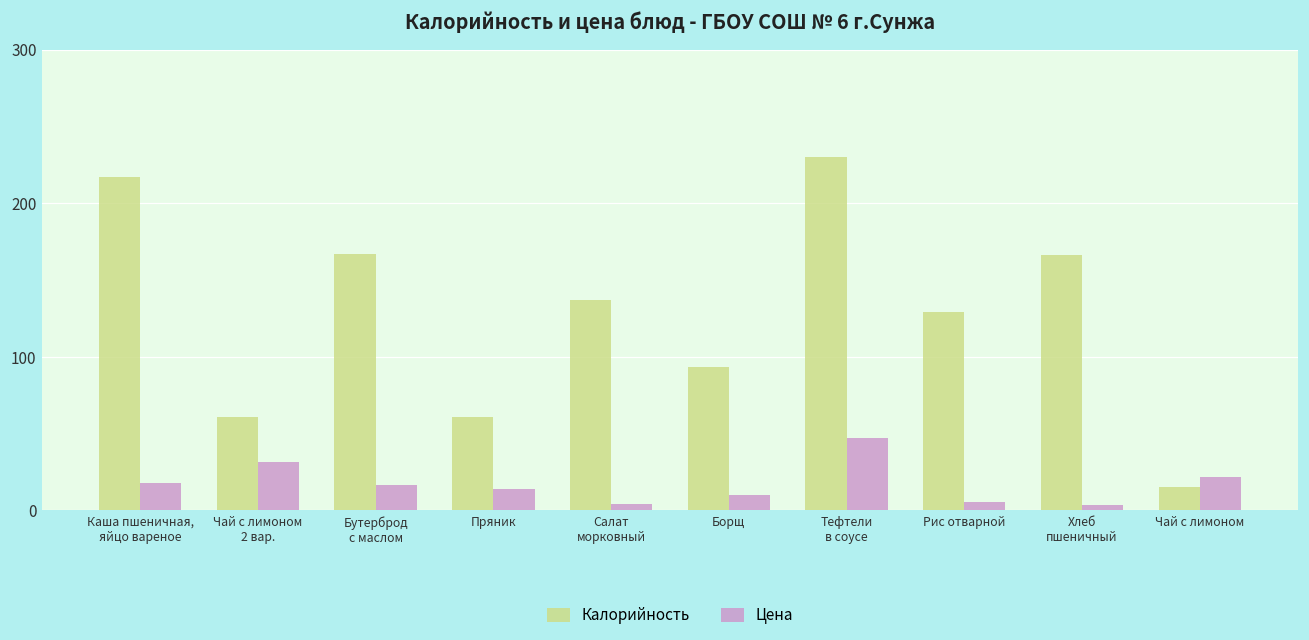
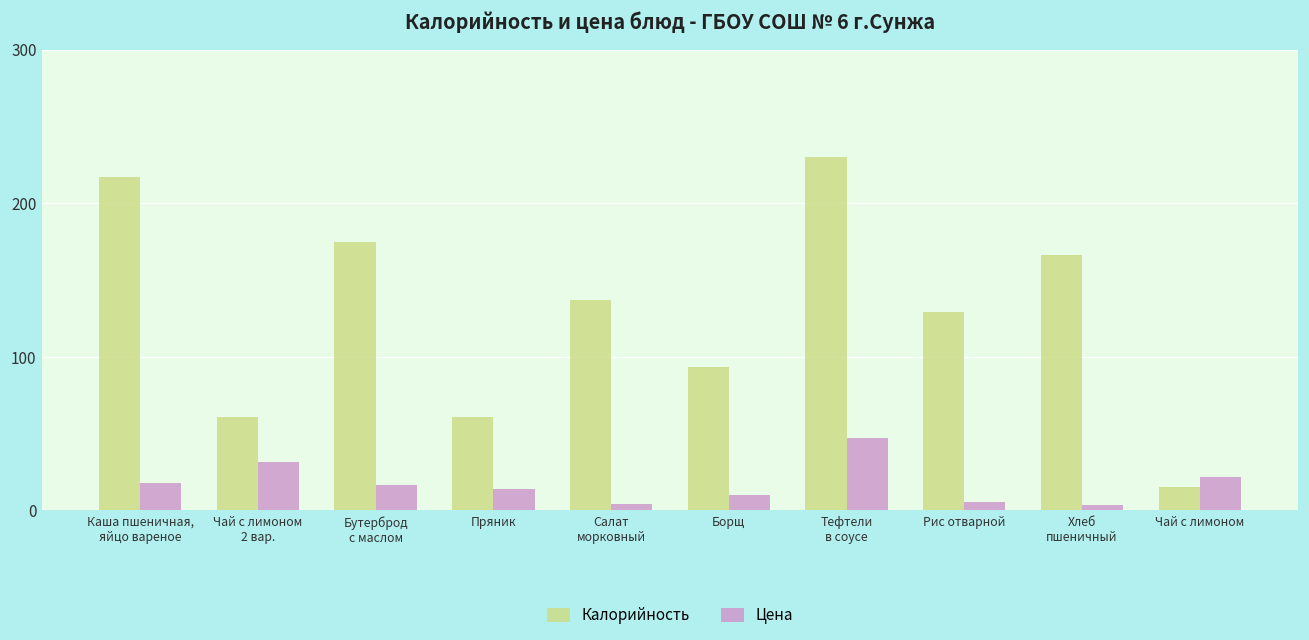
  {
    "Калорийность": {
      "Каша пшеничная, яйцо вареное": 217,
      "Чай с лимоном 2 вар.": 61,
-     "Бутерброд с маслом": 167,
+     "Бутерброд с маслом": 175,
      "Пряник": 61,
      "Салат морковный": 137,
      "Борщ": 93,
      "Тефтели в соусе": 230,
      "Рис отварной": 129,
      "Хлеб пшеничный": 166,
      "Чай с лимоном": 15
    },
    "Цена": {
      "Каша пшеничная, яйцо вареное": 17,
      "Чай с лимоном 2 вар.": 31,
      "Бутерброд с маслом": 17,
      "Пряник": 14,
      "Салат морковный": 4,
      "Борщ": 10,
      "Тефтели в соусе": 47,
      "Рис отварной": 6,
      "Хлеб пшеничный": 4,
      "Чай с лимоном": 22
    }
  }
